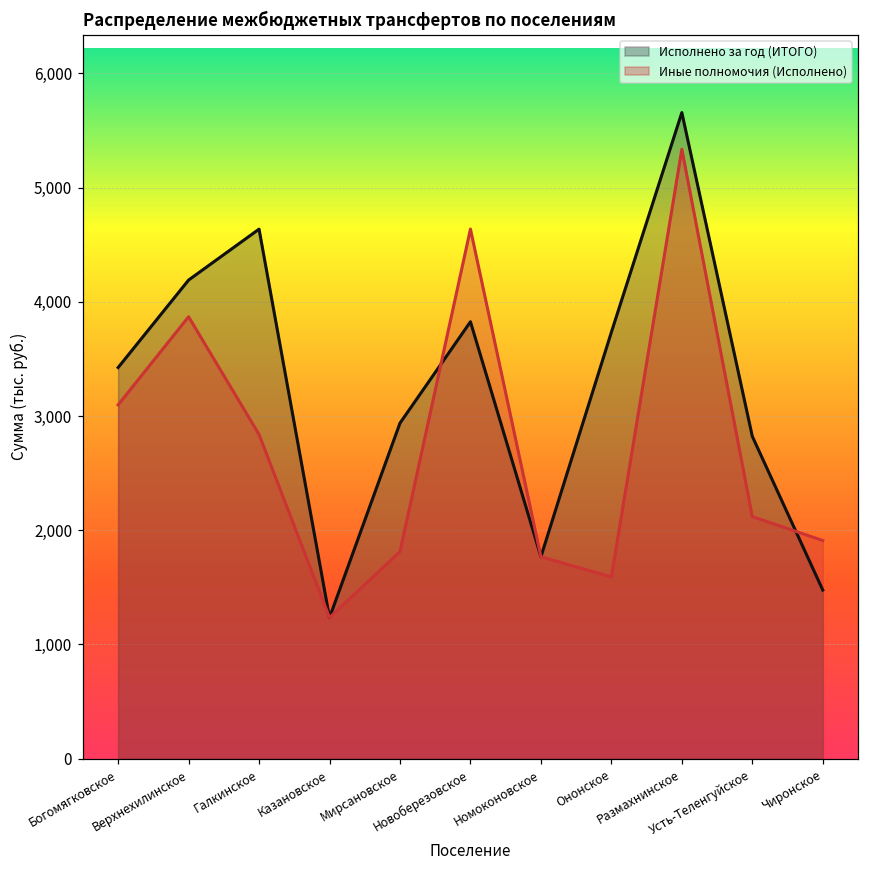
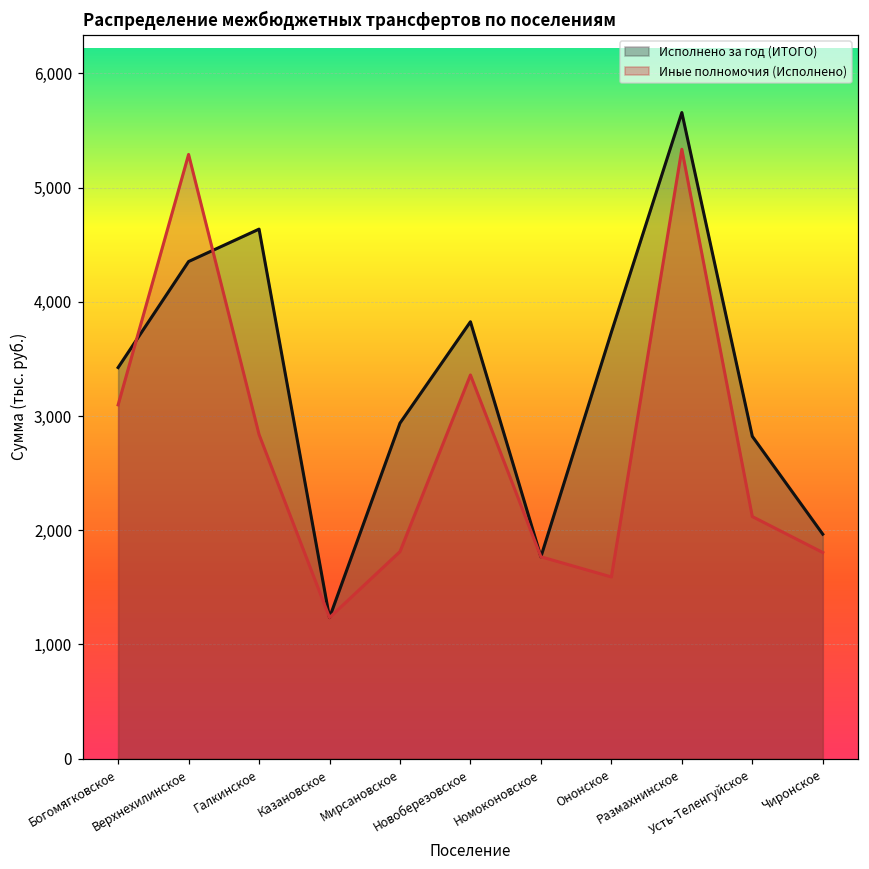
  {
    "Исполнено за год (ИТОГО)": {
      "Богомягковское": "3,420",
-     "Верхнехилинское": "4,190",
+     "Верхнехилинское": "4,350",
      "Галкинское": "4,640",
      "Мирсановское": "2,940",
      "Новоберезовское": "3,830",
      "Ононское": "3,730",
      "Размахнинское": "5,660",
      "Усть-Теленгуйское": "2,820",
-     "Чиронское": "1,480"
+     "Чиронское": "1,970"
    },
    "Иные полномочия (Исполнено)": {
      "Богомягковское": "3,100",
-     "Верхнехилинское": "3,870",
+     "Верхнехилинское": "5,290",
      "Галкинское": "2,840",
      "Мирсановское": "1,810",
-     "Новоберезовское": "4,640",
+     "Новоберезовское": "3,360",
      "Ононское": "1,590",
      "Размахнинское": "5,340",
      "Усть-Теленгуйское": "2,120",
-     "Чиронское": "1,910"
+     "Чиронское": "1,800"
    }
  }
